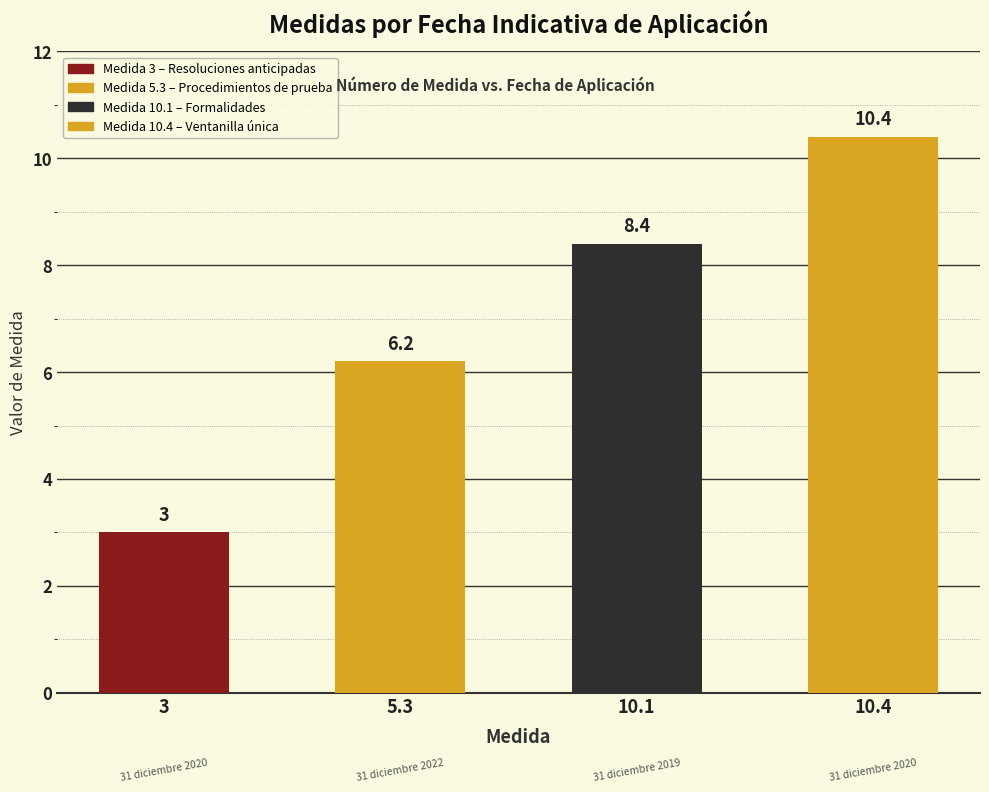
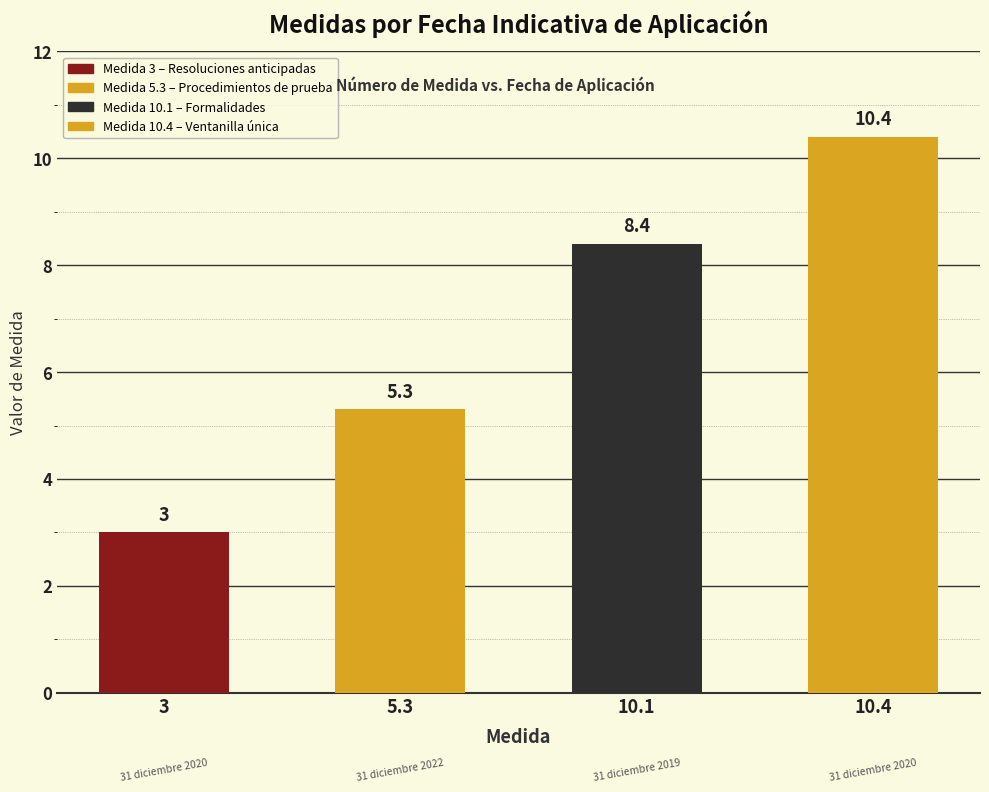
  {
    "3": 3,
-   "5.3": 6.2,
+   "5.3": 5.3,
    "10.1": 8.4,
    "10.4": 10.4
  }
